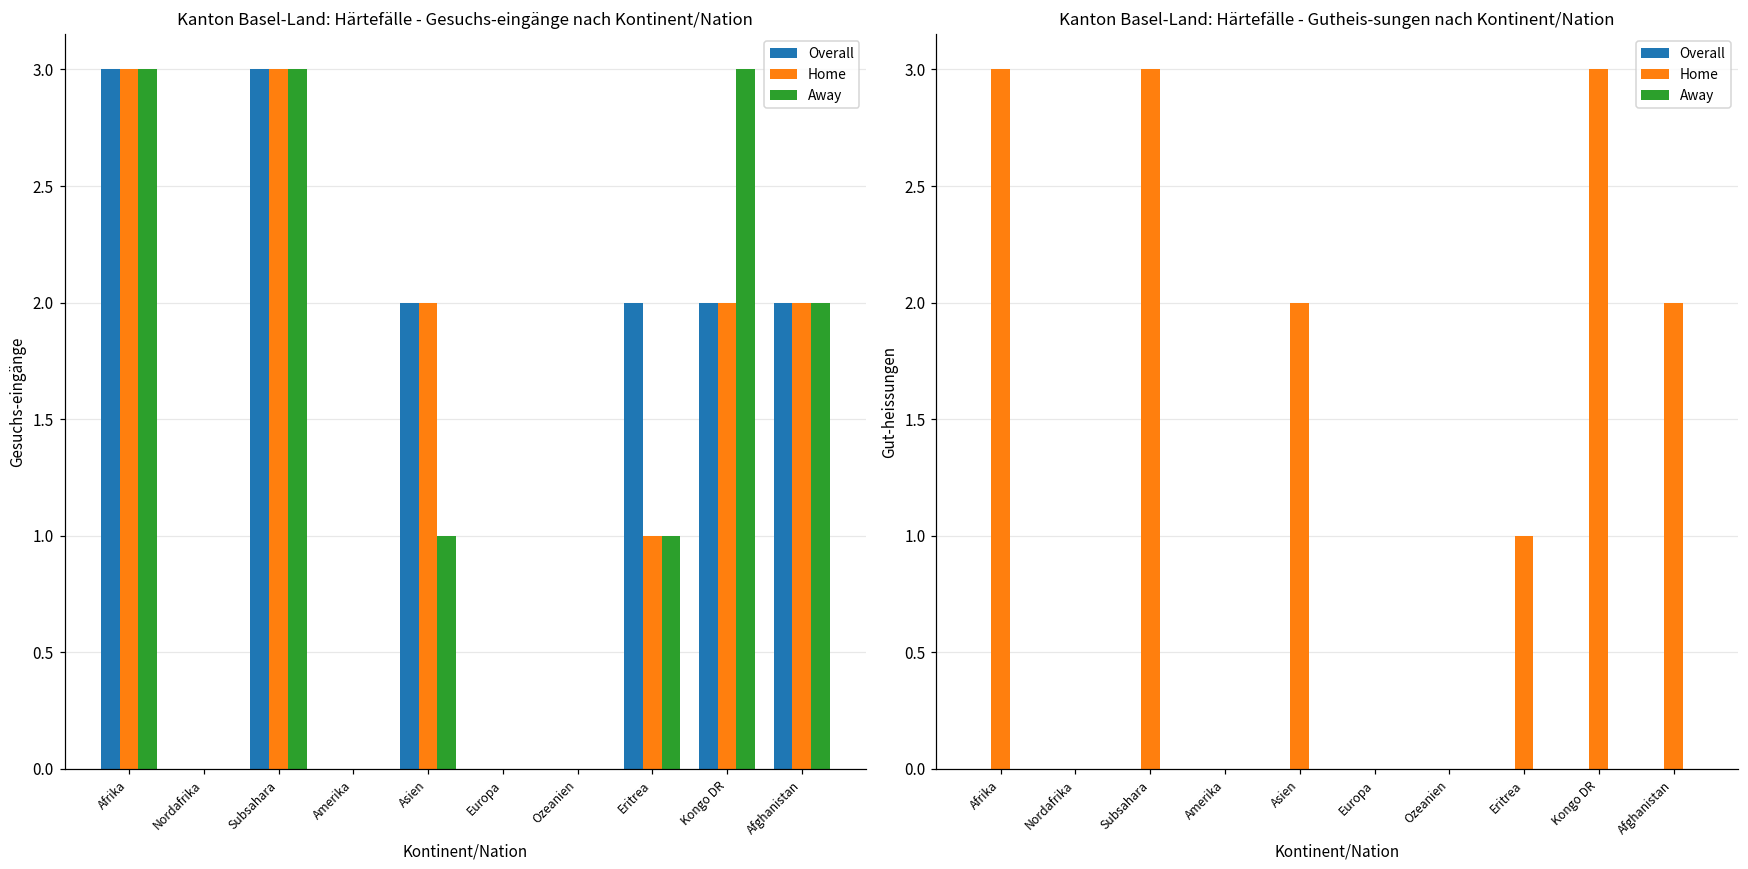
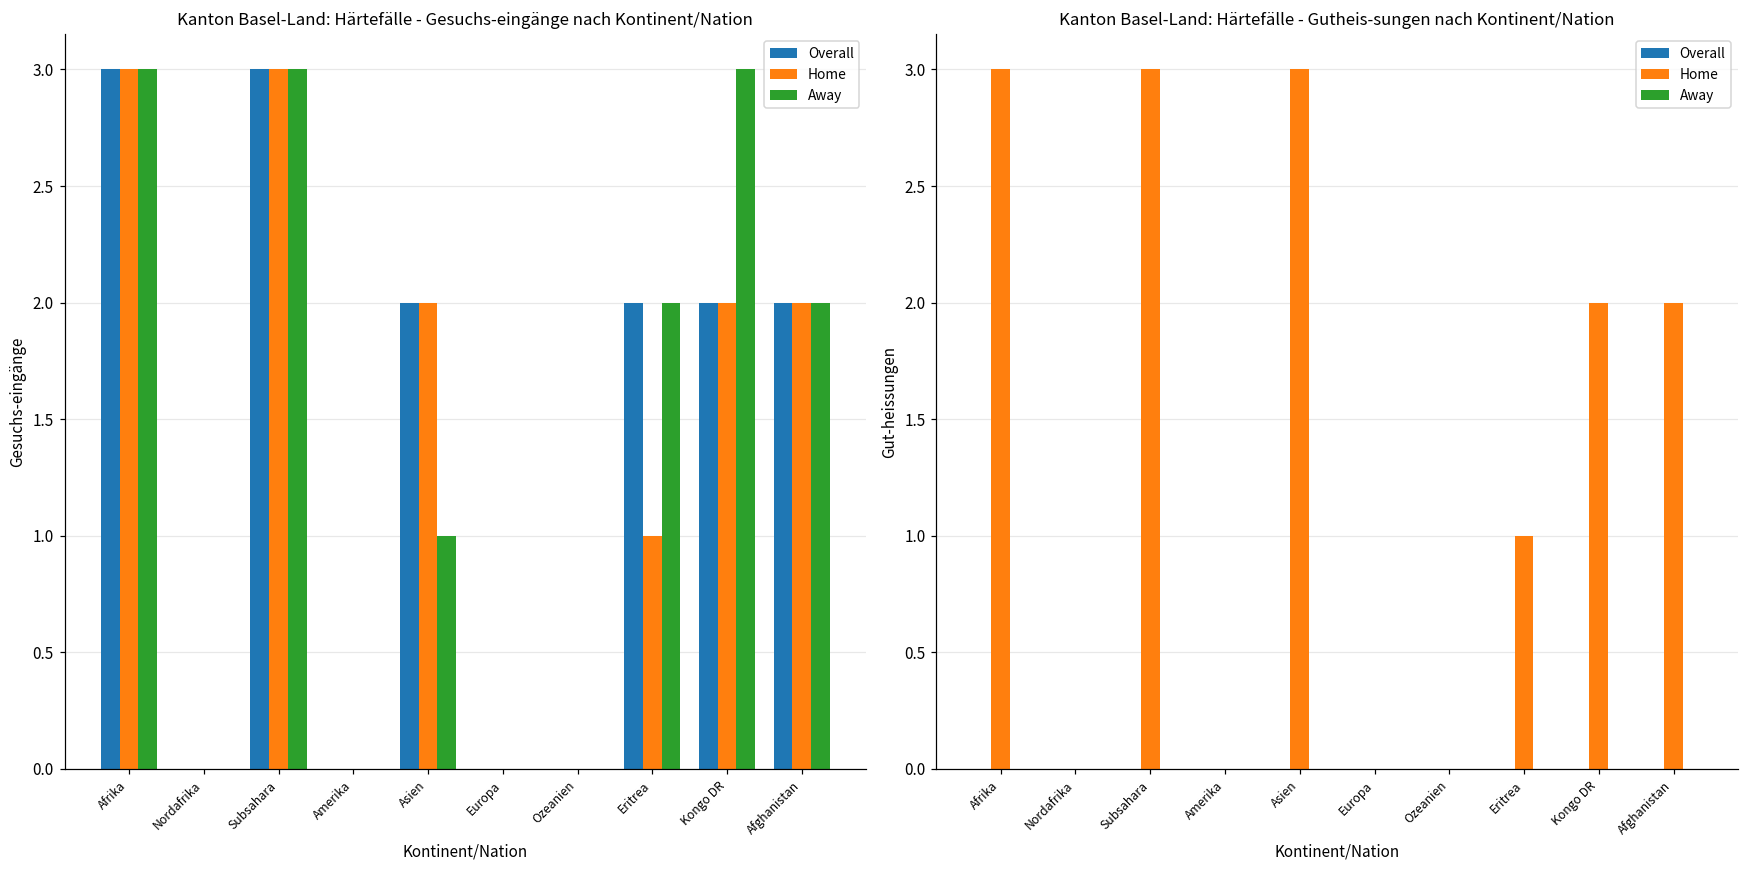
  {
    "Kanton Basel-Land: Härtefälle - Gesuchs-eingänge nach Kontinent/Nation": {
      "Overall": {
        "Afrika": 3,
        "Nordafrika": 0,
        "Subsahara": 3,
        "Amerika": 0,
        "Asien": 2,
        "Europa": 0,
        "Ozeanien": 0,
        "Eritrea": 2,
        "Kongo DR": 2,
        "Afghanistan": 2
      },
      "Home": {
        "Afrika": 3,
        "Nordafrika": 0,
        "Subsahara": 3,
        "Amerika": 0,
        "Asien": 2,
        "Europa": 0,
        "Ozeanien": 0,
        "Eritrea": 1,
        "Kongo DR": 2,
        "Afghanistan": 2
      },
      "Away": {
        "Afrika": 3,
        "Nordafrika": 0,
        "Subsahara": 3,
        "Amerika": 0,
        "Asien": 1,
        "Europa": 0,
        "Ozeanien": 0,
-       "Eritrea": 1,
+       "Eritrea": 2,
        "Kongo DR": 3,
        "Afghanistan": 2
      }
    },
    "Kanton Basel-Land: Härtefälle - Gutheis-sungen nach Kontinent/Nation": {
      "Overall": {
        "Afrika": 0,
        "Nordafrika": 0,
        "Subsahara": 0,
        "Amerika": 0,
        "Asien": 0,
        "Europa": 0,
        "Ozeanien": 0,
        "Eritrea": 0,
        "Kongo DR": 0,
        "Afghanistan": 0
      },
      "Home": {
        "Afrika": 3,
        "Nordafrika": 0,
        "Subsahara": 3,
        "Amerika": 0,
-       "Asien": 2,
+       "Asien": 3,
        "Europa": 0,
        "Ozeanien": 0,
        "Eritrea": 1,
-       "Kongo DR": 3,
+       "Kongo DR": 2,
        "Afghanistan": 2
      },
      "Away": {
        "Afrika": 0,
        "Nordafrika": 0,
        "Subsahara": 0,
        "Amerika": 0,
        "Asien": 0,
        "Europa": 0,
        "Ozeanien": 0,
        "Eritrea": 0,
        "Kongo DR": 0,
        "Afghanistan": 0
      }
    }
  }
